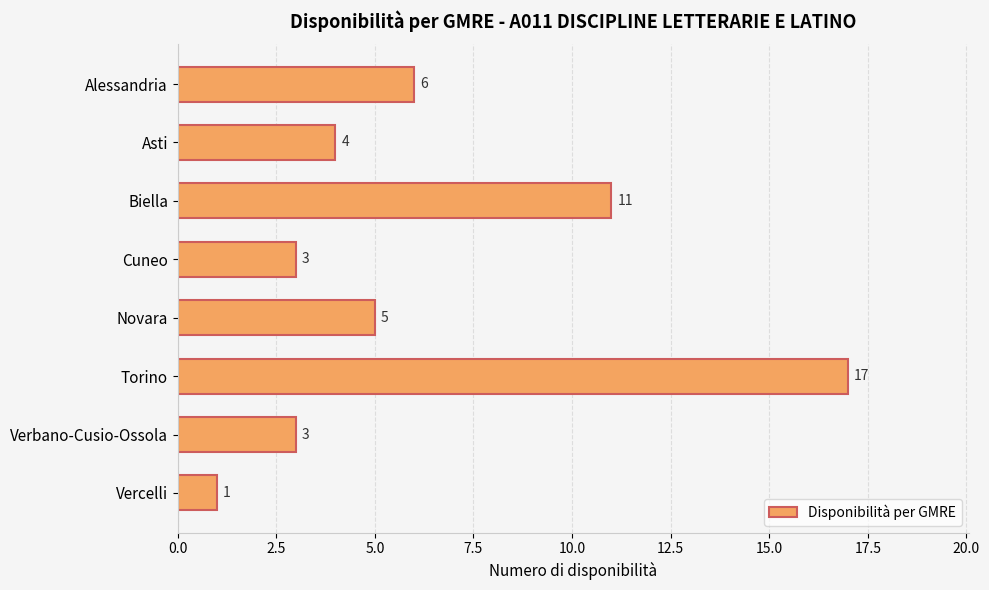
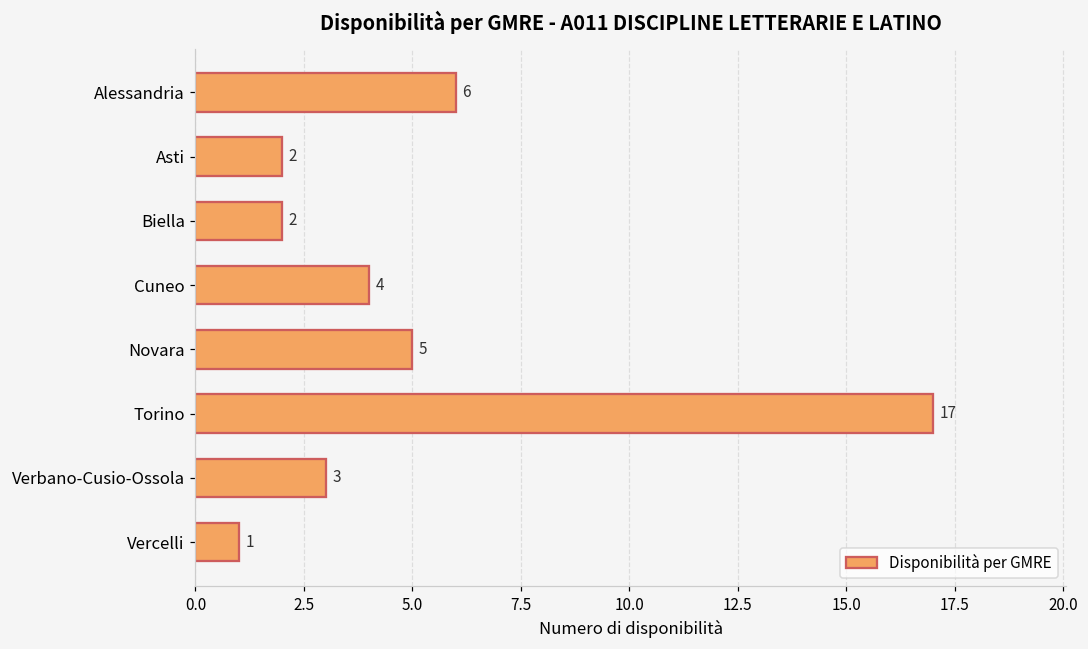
  {
    "Alessandria": 6,
-   "Asti": 4,
-   "Biella": 11,
-   "Cuneo": 3,
+   "Asti": 2,
+   "Biella": 2,
+   "Cuneo": 4,
    "Novara": 5,
    "Torino": 17,
    "Verbano-Cusio-Ossola": 3,
    "Vercelli": 1
  }
